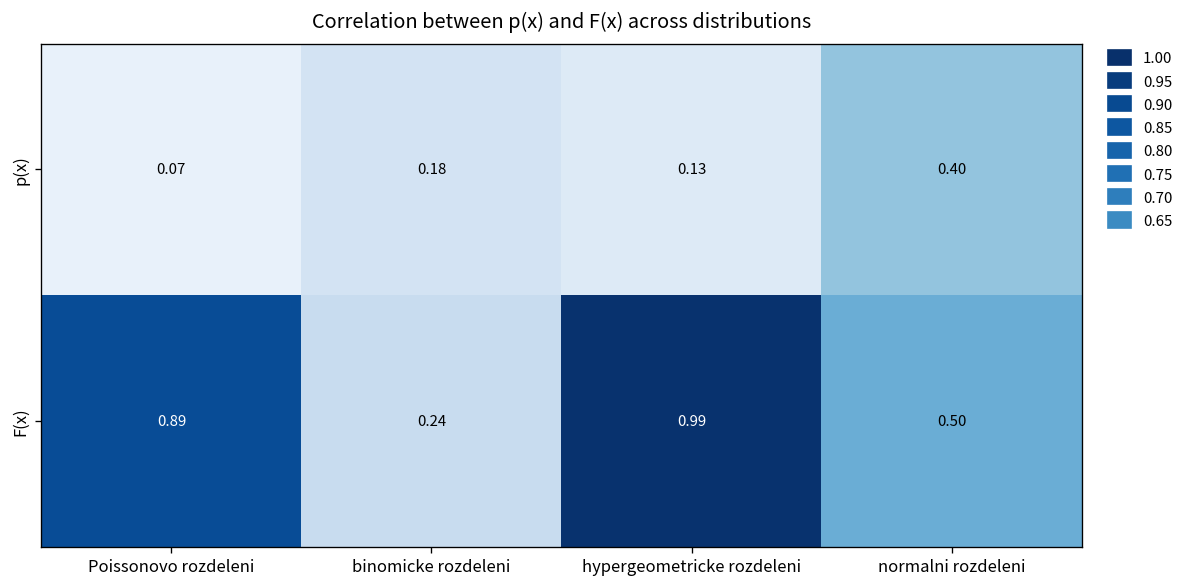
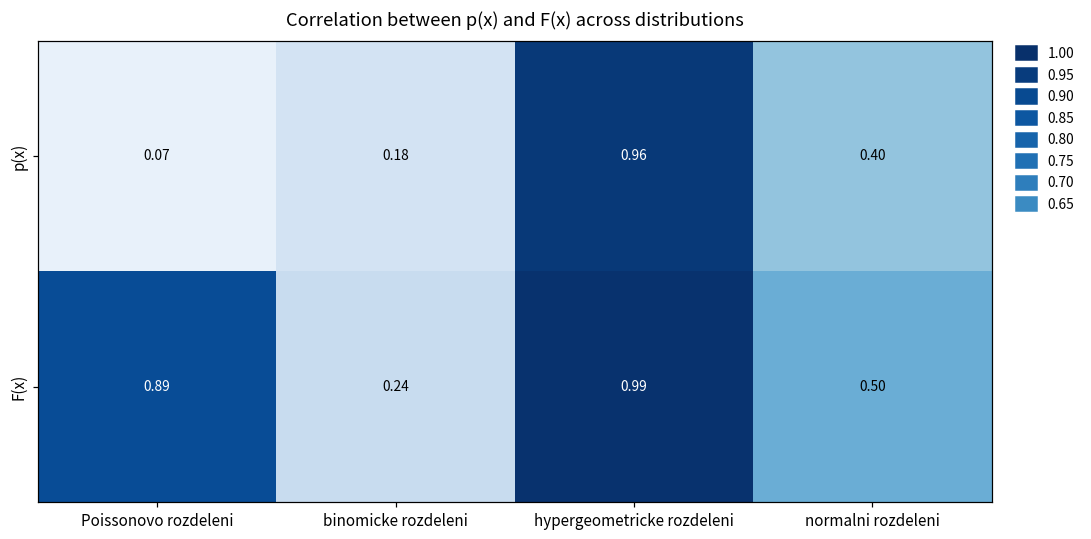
  {
    "p(x)": {
      "Poissonovo rozdeleni": 0.07,
      "binomicke rozdeleni": 0.18,
-     "hypergeometricke rozdeleni": 0.13,
+     "hypergeometricke rozdeleni": 0.96,
      "normalni rozdeleni": 0.40
    },
    "F(x)": {
      "Poissonovo rozdeleni": 0.89,
      "binomicke rozdeleni": 0.24,
      "hypergeometricke rozdeleni": 0.99,
      "normalni rozdeleni": 0.50
    }
  }
